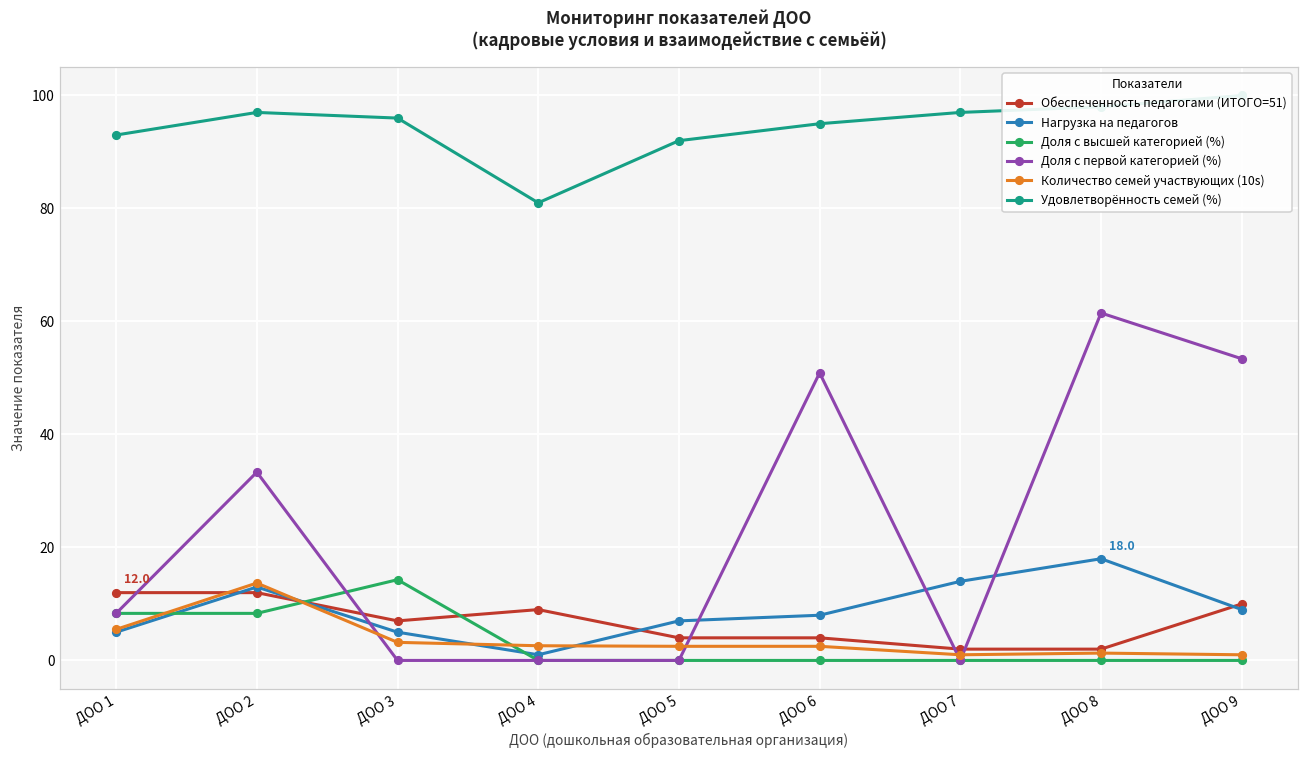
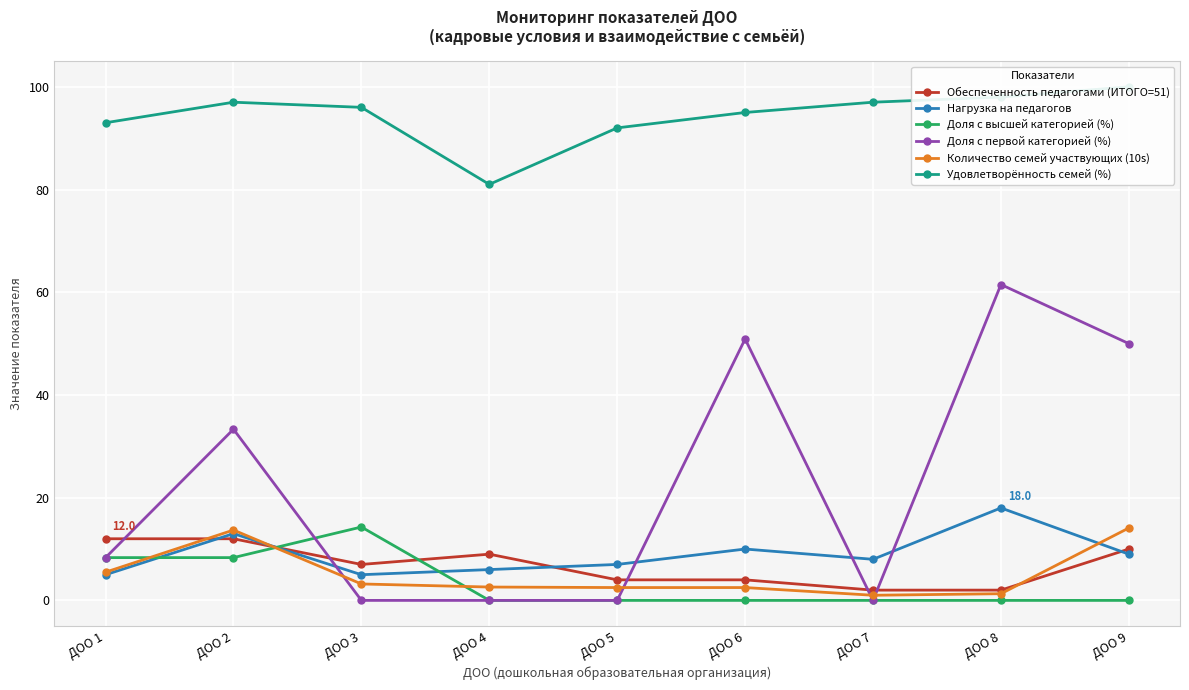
  {
    "Обеспеченность педагогами (ИТОГО=51)": {
      "ДОО 1": 12.0
    },
    "Нагрузка на педагогов": {
      "ДОО 1": 5,
      "ДОО 2": 13,
      "ДОО 3": 5,
-     "ДОО 4": 1,
+     "ДОО 4": 6,
      "ДОО 5": 7,
-     "ДОО 6": 8,
-     "ДОО 7": 14,
+     "ДОО 6": 10,
+     "ДОО 7": 8,
      "ДОО 9": 9
    },
    "Доля с первой категорией (%)": {
      "ДОО 2": 33,
      "ДОО 3": 0,
      "ДОО 6": 51,
      "ДОО 8": 62,
-     "ДОО 9": 53
+     "ДОО 9": 50
    },
    "Количество семей участвующих (10s)": {
      "ДОО 1": 6,
      "ДОО 2": 14,
      "ДОО 3": 3,
      "ДОО 4": 3,
      "ДОО 5": 3,
      "ДОО 6": 3,
      "ДОО 7": 1,
      "ДОО 8": 1,
-     "ДОО 9": 1
+     "ДОО 9": 14
    }
  }
